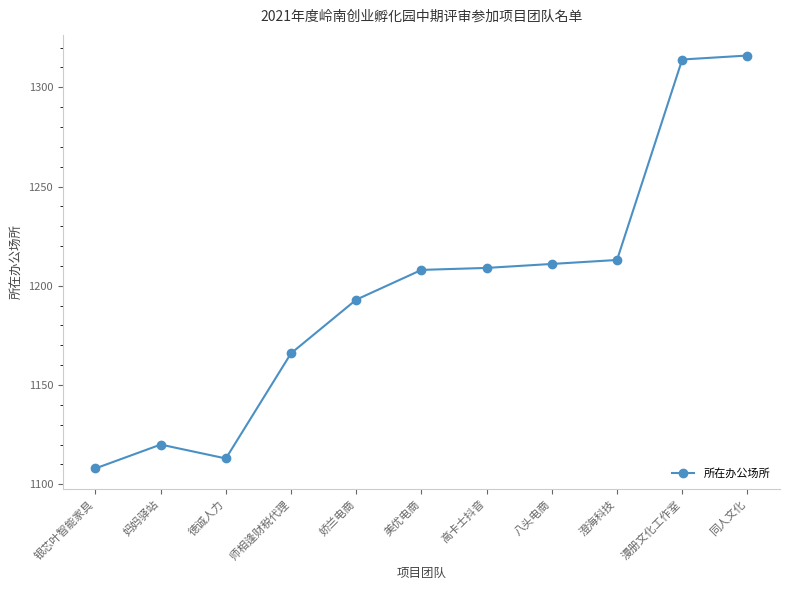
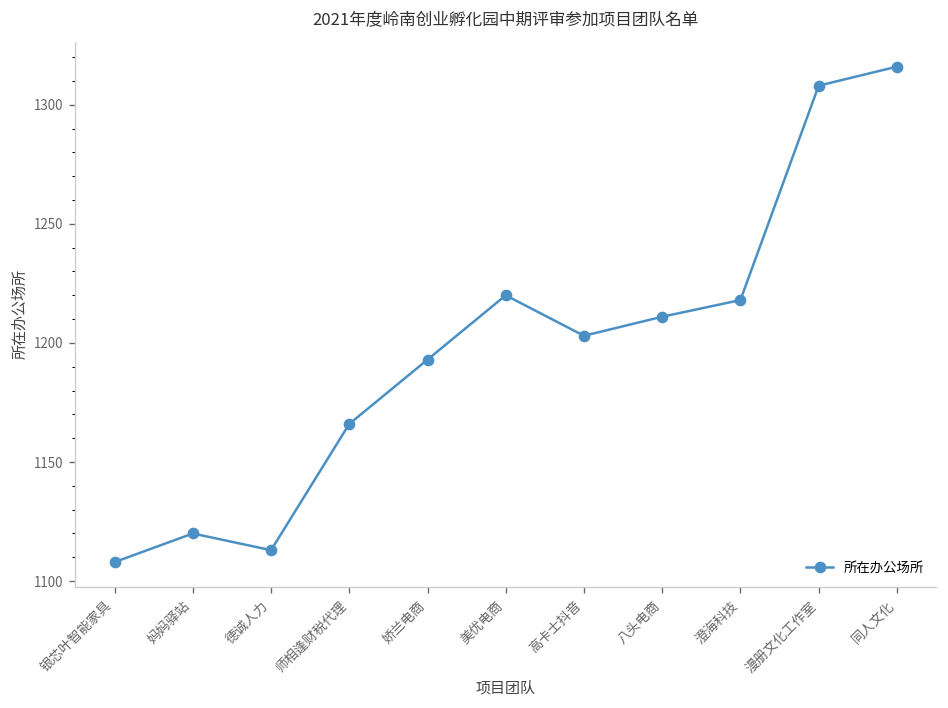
  {
    "银芯叶智能家具": 1108,
    "妈妈驿站": 1120,
    "徳诚人力": 1113,
    "师相逢财税代理": 1166,
    "娇兰电商": 1193,
-   "美优电商": 1208,
-   "高卡士抖音": 1209,
+   "美优电商": 1220,
+   "高卡士抖音": 1203,
    "八头电商": 1211,
-   "澄海科技": 1213,
-   "漫册文化工作室": 1314,
+   "澄海科技": 1218,
+   "漫册文化工作室": 1308,
    "同人文化": 1316
  }
